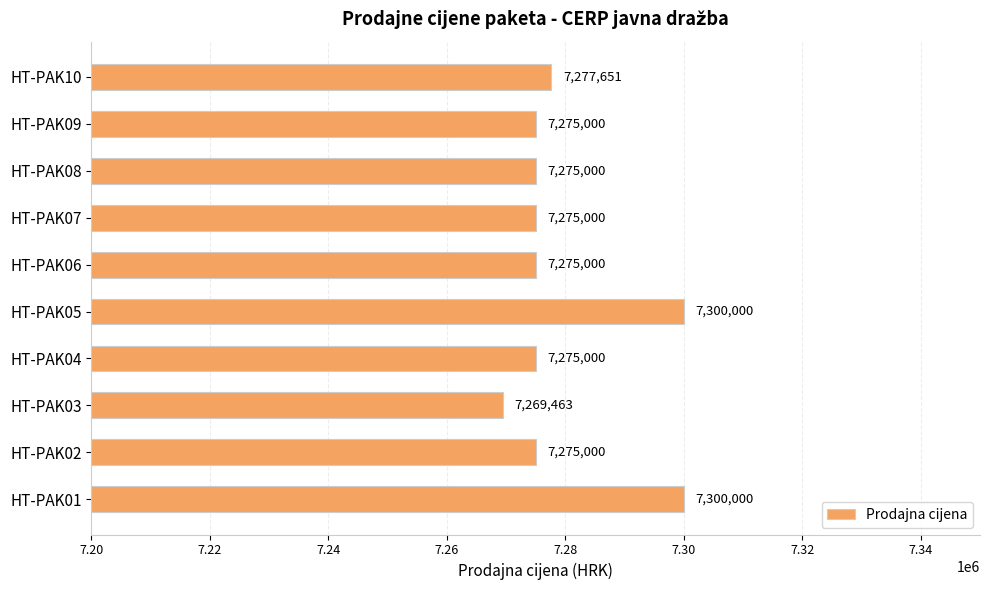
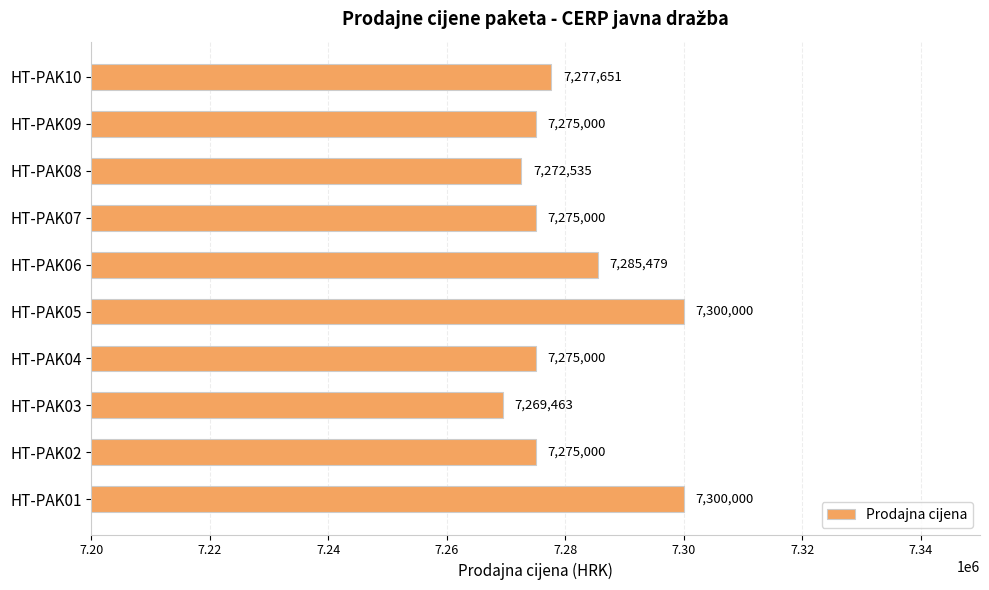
  {
    "HT-PAK10": "7,277,651",
    "HT-PAK09": "7,275,000",
-   "HT-PAK08": "7,275,000",
+   "HT-PAK08": "7,272,535",
    "HT-PAK07": "7,275,000",
-   "HT-PAK06": "7,275,000",
+   "HT-PAK06": "7,285,479",
    "HT-PAK05": "7,300,000",
    "HT-PAK04": "7,275,000",
    "HT-PAK03": "7,269,463",
    "HT-PAK02": "7,275,000",
    "HT-PAK01": "7,300,000"
  }
